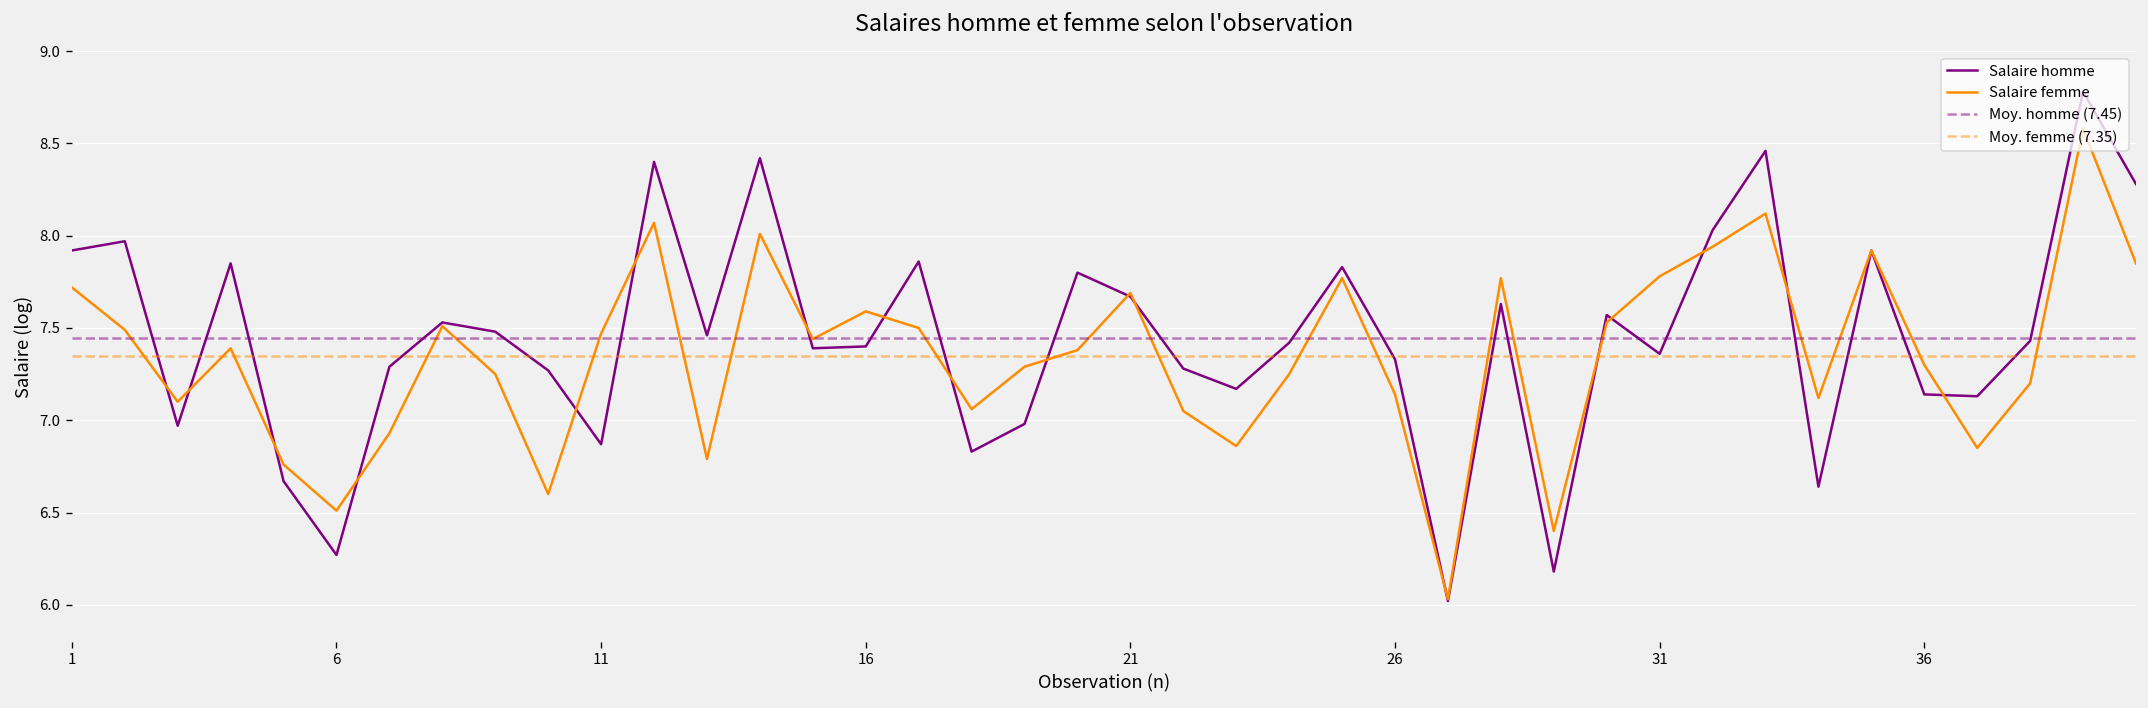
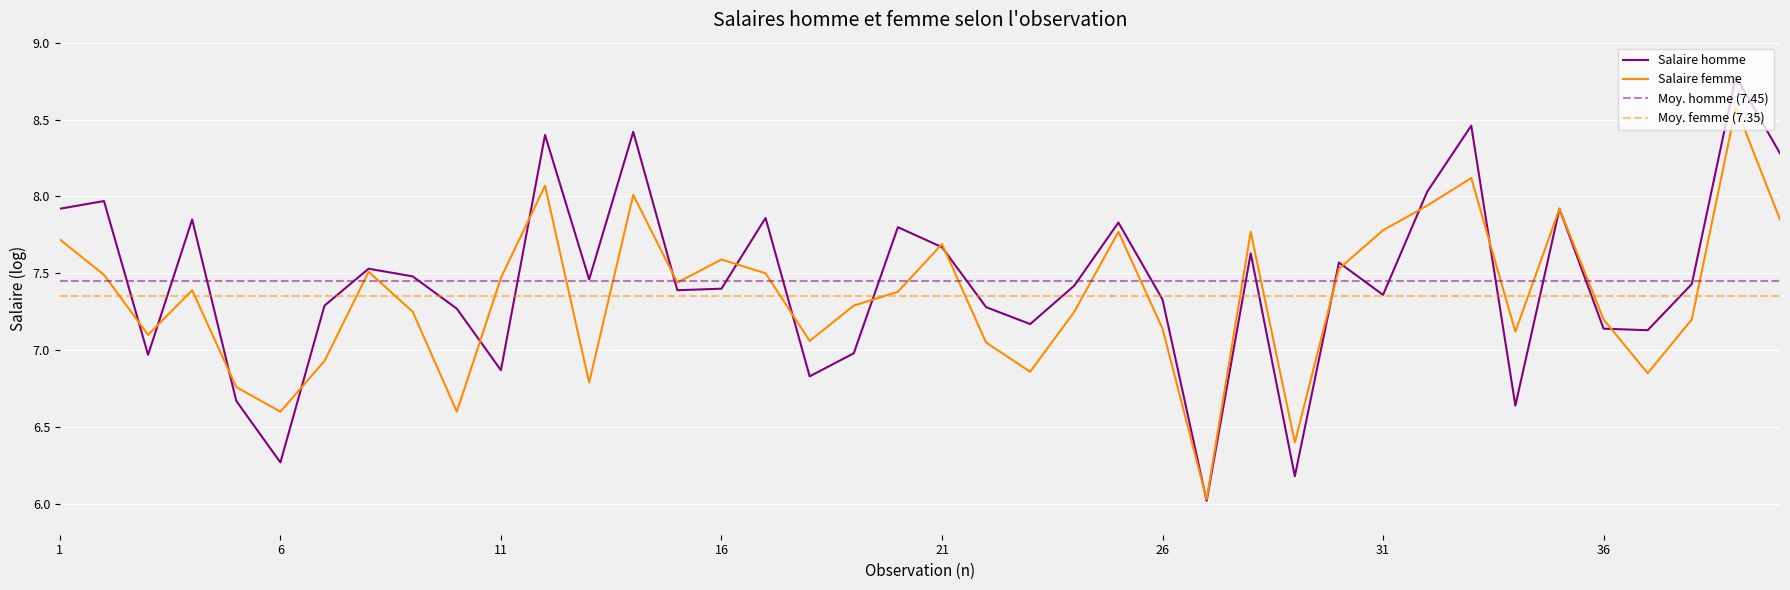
  {
    "Salaire homme": {
      "1": 7.92,
      "6": 6.27,
      "11": 6.87,
      "16": 7.40,
      "21": 7.67,
      "26": 7.33,
      "31": 7.36,
      "36": 7.14
    },
    "Salaire femme": {
      "1": 7.72,
-     "6": 6.51,
+     "6": 6.60,
      "11": 7.47,
      "16": 7.59,
      "21": 7.69,
      "26": 7.14,
      "31": 7.78,
-     "36": 7.3
+     "36": 7.2
    }
  }
